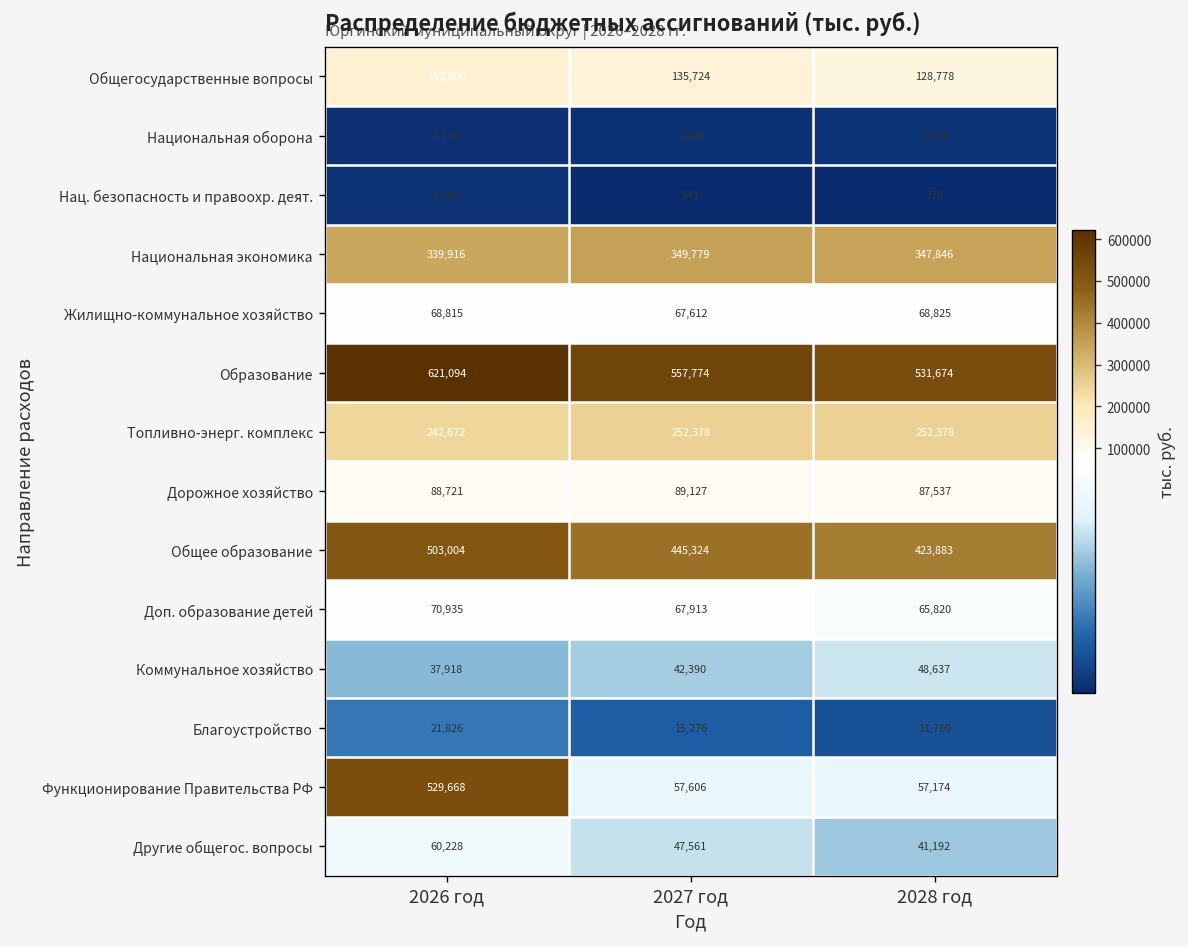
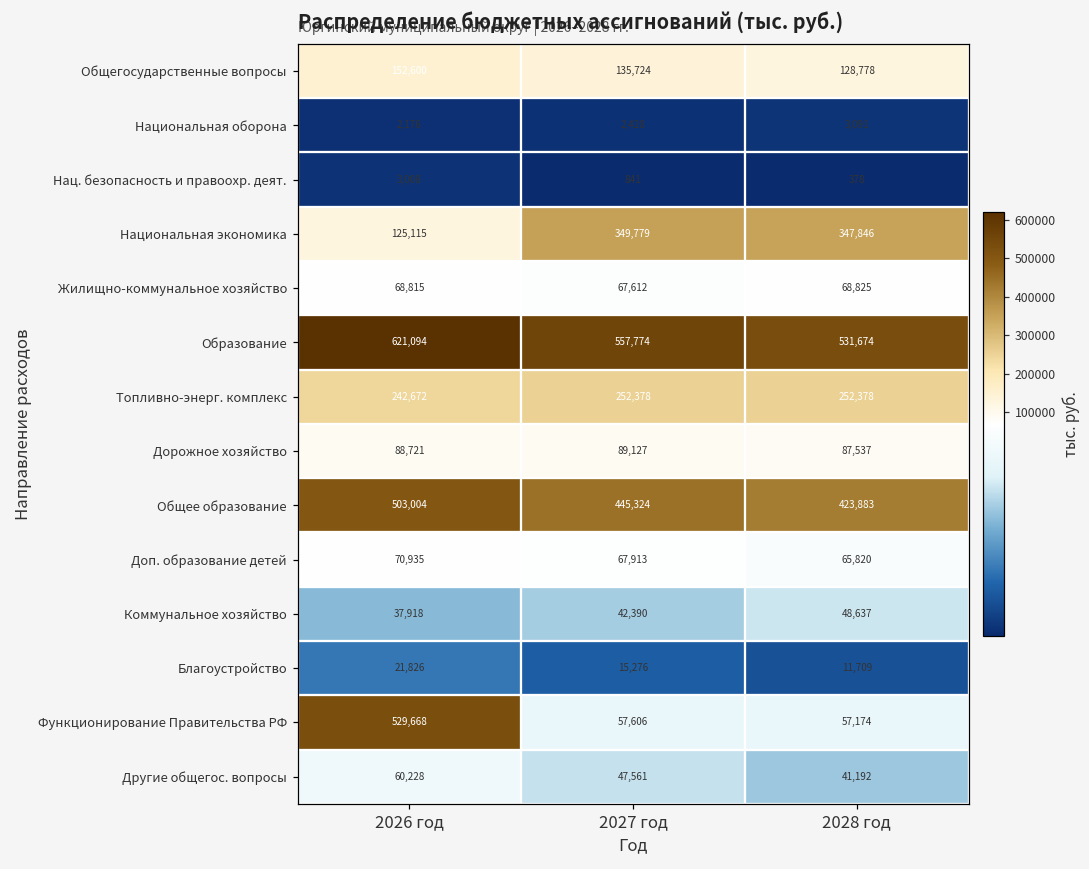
  {
    "Общегосударственные вопросы": {
      "2027 год": "135,724",
      "2028 год": "128,778"
    },
    "Национальная оборона": {
      "2026 год": "2,176",
      "2027 год": "2,428",
      "2028 год": "3,091"
    },
    "Нац. безопасность и правоохр. деят.": {
      "2026 год": "3,008",
      "2027 год": "841",
      "2028 год": "378"
    },
    "Национальная экономика": {
-     "2026 год": "339,916",
+     "2026 год": "125,115",
      "2027 год": "349,779",
      "2028 год": "347,846"
    },
    "Жилищно-коммунальное хозяйство": {
      "2026 год": "68,815",
      "2027 год": "67,612",
      "2028 год": "68,825"
    },
    "Образование": {
      "2026 год": "621,094",
      "2027 год": "557,774",
      "2028 год": "531,674"
    },
    "Топливно-энерг. комплекс": {
      "2026 год": "242,672",
      "2027 год": "252,378",
      "2028 год": "252,378"
    },
    "Дорожное хозяйство": {
      "2026 год": "88,721",
      "2027 год": "89,127",
      "2028 год": "87,537"
    },
    "Общее образование": {
      "2026 год": "503,004",
      "2027 год": "445,324",
      "2028 год": "423,883"
    },
    "Доп. образование детей": {
      "2026 год": "70,935",
      "2027 год": "67,913",
      "2028 год": "65,820"
    },
    "Коммунальное хозяйство": {
      "2026 год": "37,918",
      "2027 год": "42,390",
      "2028 год": "48,637"
    },
    "Благоустройство": {
      "2026 год": "21,826",
      "2027 год": "15,276",
      "2028 год": "11,709"
    },
    "Функционирование Правительства РФ": {
      "2026 год": "529,668",
      "2027 год": "57,606",
      "2028 год": "57,174"
    },
    "Другие общегос. вопросы": {
      "2026 год": "60,228",
      "2027 год": "47,561",
      "2028 год": "41,192"
    }
  }
